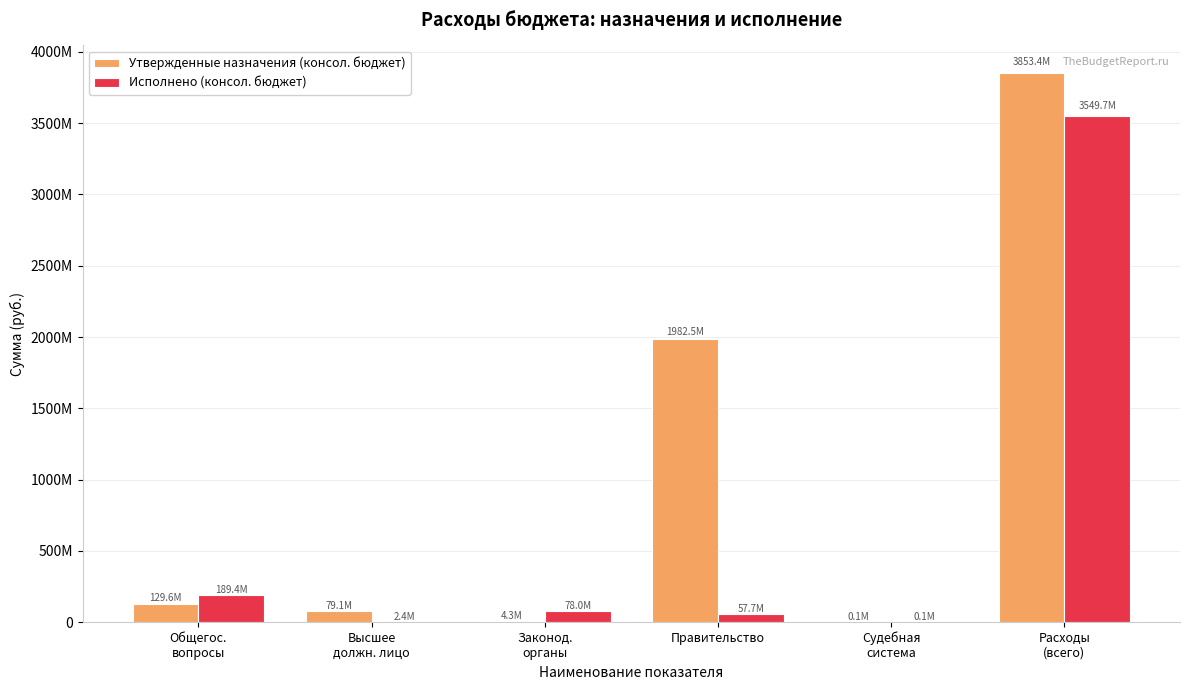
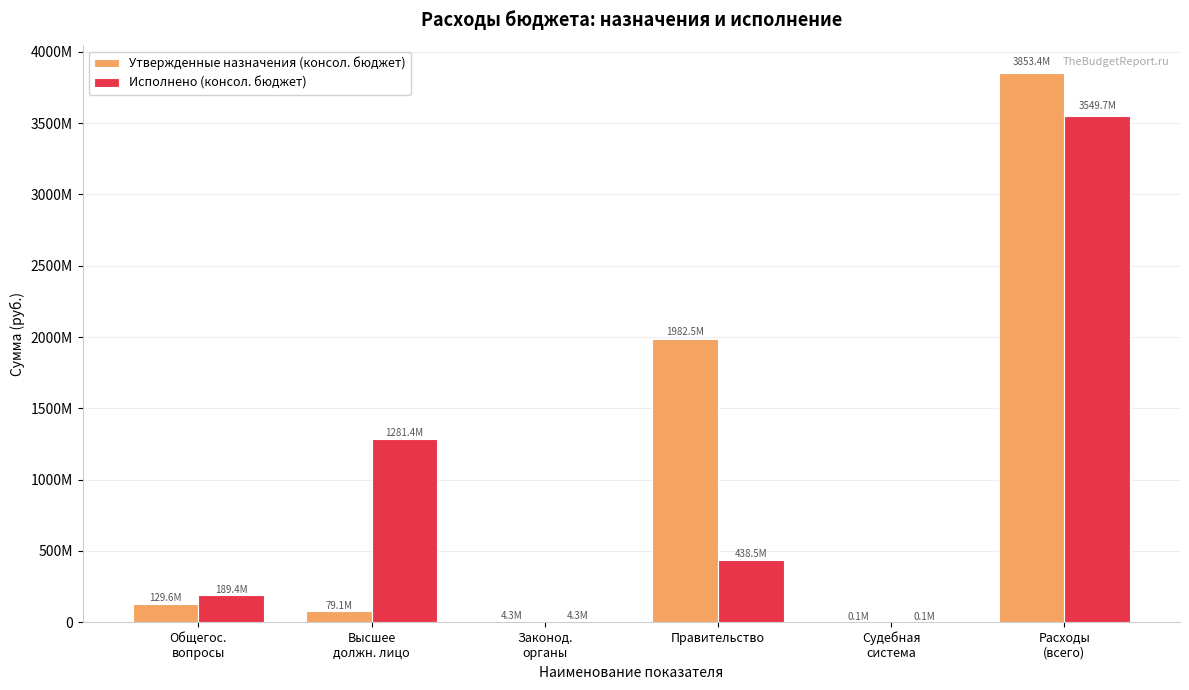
  {
    "Утвержденные назначения (консол. бюджет)": {
      "Общегос. вопросы": "129.6M",
      "Высшее должн. лицо": "79.1M",
      "Законод. органы": "4.3M",
      "Правительство": "1982.5M",
      "Судебная система": "0.1M",
      "Расходы (всего)": "3853.4M"
    },
    "Исполнено (консол. бюджет)": {
      "Общегос. вопросы": "189.4M",
-     "Высшее должн. лицо": "2.4M",
-     "Законод. органы": "78.0M",
-     "Правительство": "57.7M",
+     "Высшее должн. лицо": "1281.4M",
+     "Законод. органы": "4.3M",
+     "Правительство": "438.5M",
      "Судебная система": "0.1M",
      "Расходы (всего)": "3549.7M"
    }
  }
